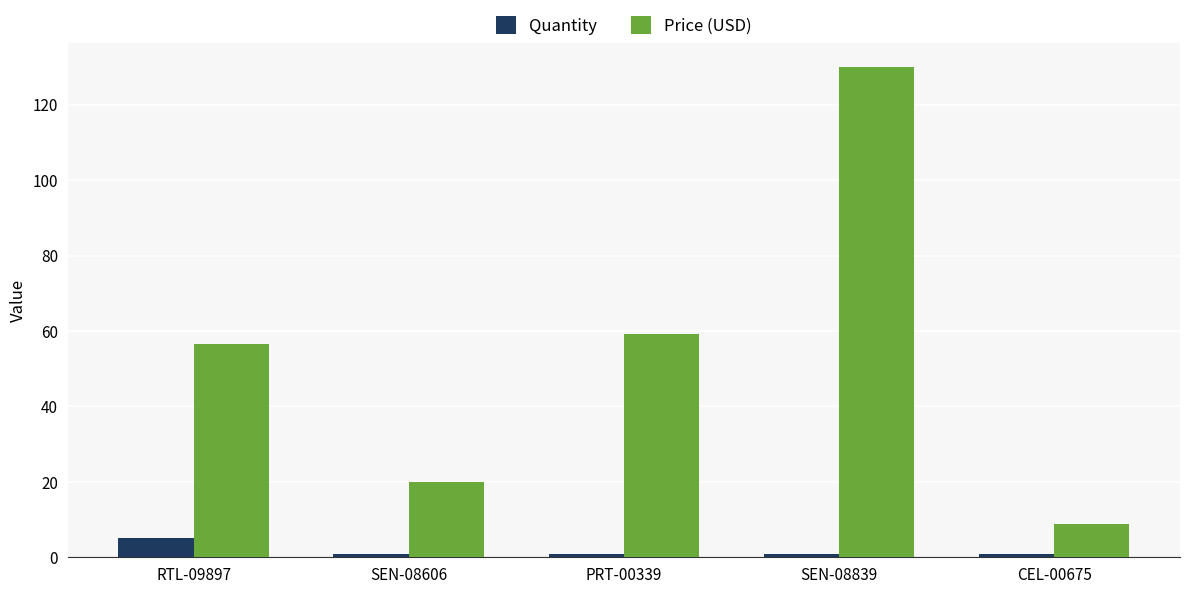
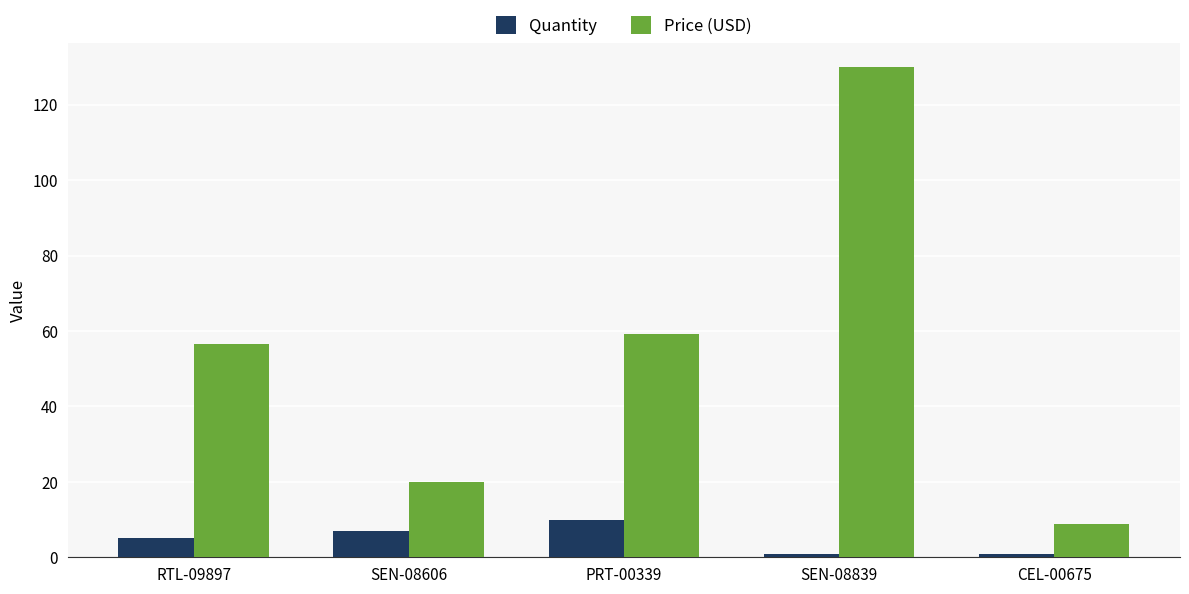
  {
    "Quantity": {
      "RTL-09897": 5,
-     "SEN-08606": 1,
-     "PRT-00339": 1,
+     "SEN-08606": 7,
+     "PRT-00339": 10,
      "SEN-08839": 1,
      "CEL-00675": 1
    },
    "Price (USD)": {
      "RTL-09897": 56,
      "SEN-08606": 20,
      "PRT-00339": 59,
      "SEN-08839": 130,
      "CEL-00675": 9
    }
  }
